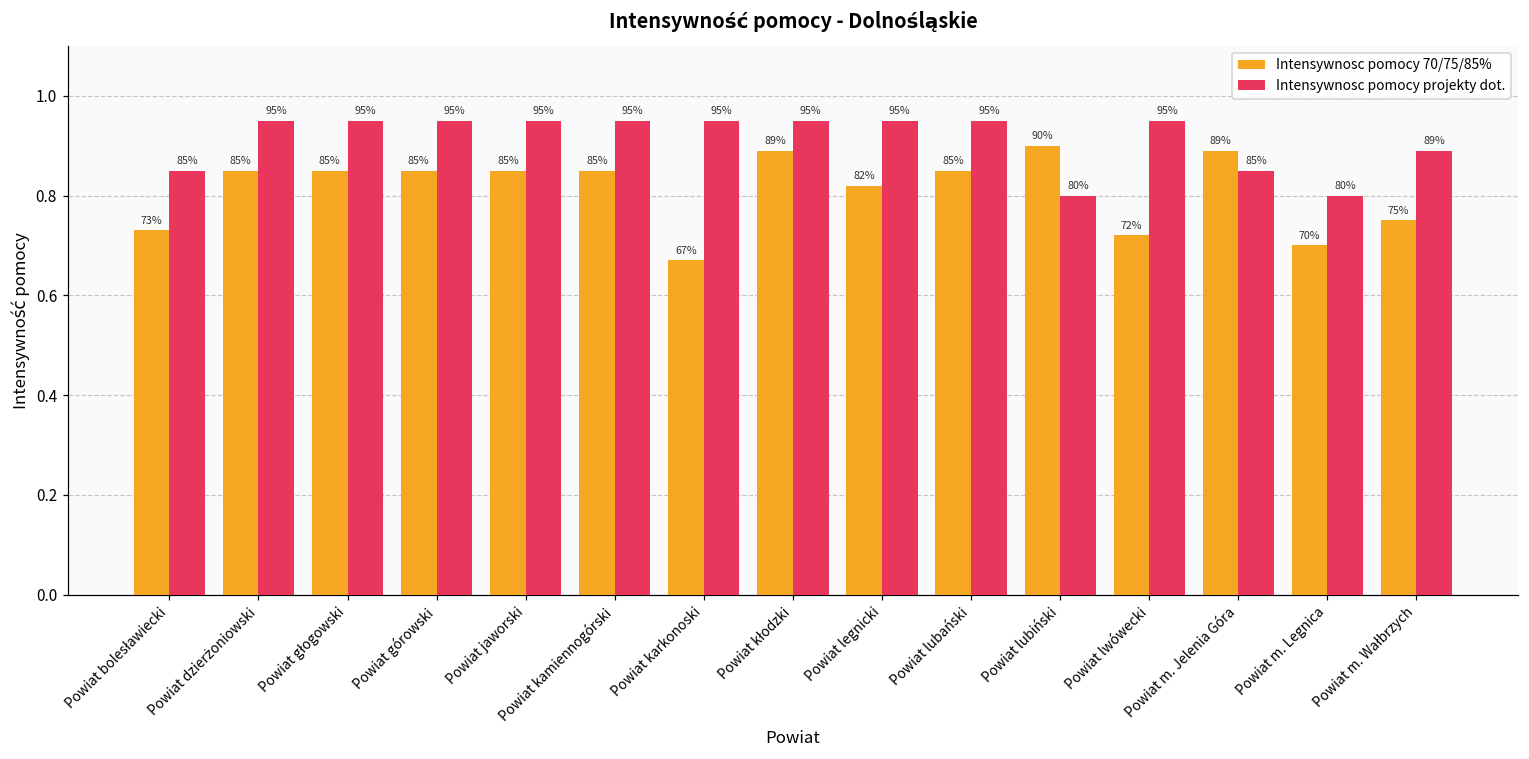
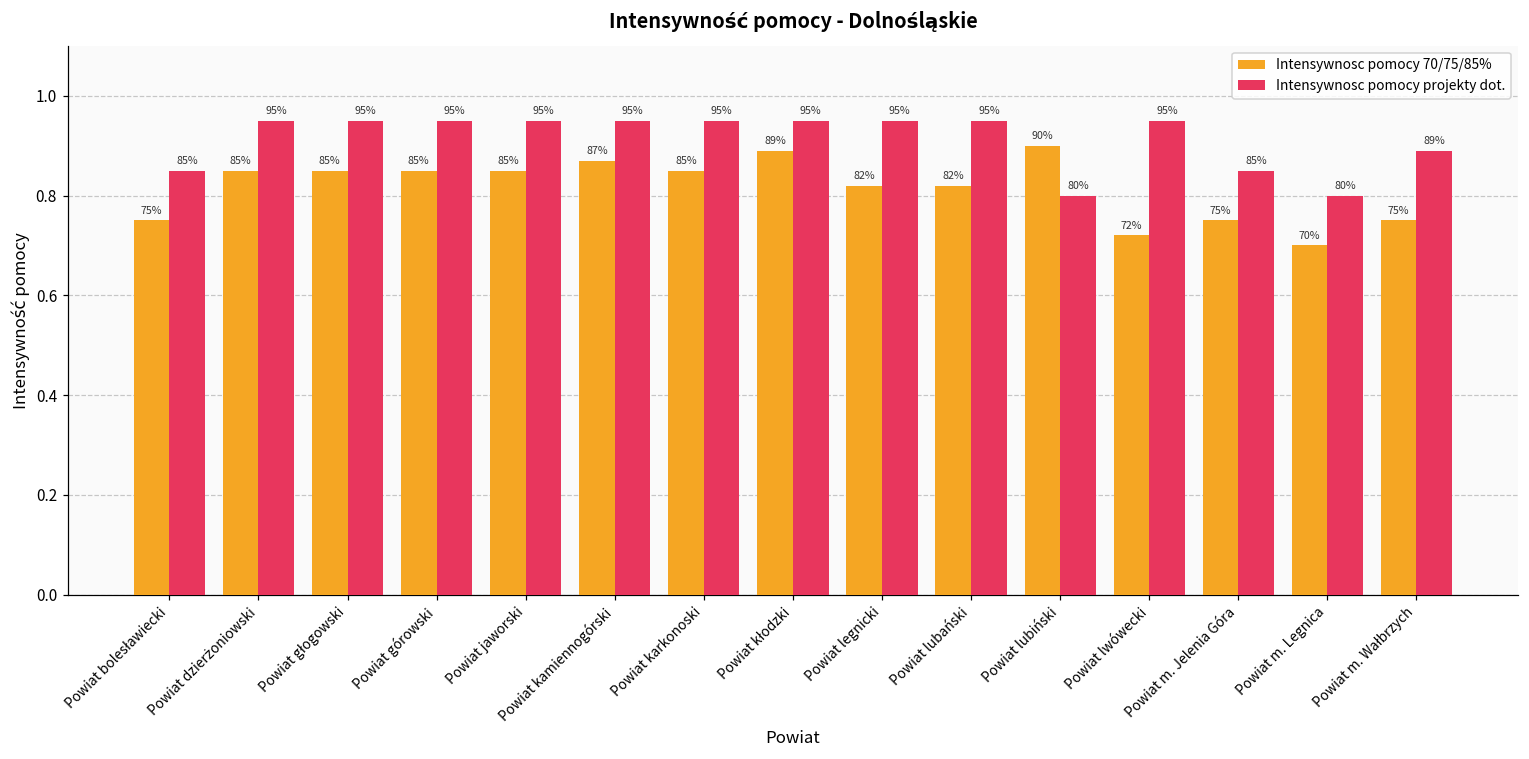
  {
    "Intensywnosc pomocy 70/75/85%": {
-     "Powiat bolesławiecki": "73%",
+     "Powiat bolesławiecki": "75%",
      "Powiat dzierżoniowski": "85%",
      "Powiat głogowski": "85%",
      "Powiat górowski": "85%",
      "Powiat jaworski": "85%",
-     "Powiat kamiennogórski": "85%",
-     "Powiat karkonoski": "67%",
+     "Powiat kamiennogórski": "87%",
+     "Powiat karkonoski": "85%",
      "Powiat kłodzki": "89%",
      "Powiat legnicki": "82%",
-     "Powiat lubański": "85%",
+     "Powiat lubański": "82%",
      "Powiat lubiński": "90%",
      "Powiat lwówecki": "72%",
-     "Powiat m. Jelenia Góra": "89%",
+     "Powiat m. Jelenia Góra": "75%",
      "Powiat m. Legnica": "70%",
      "Powiat m. Wałbrzych": "75%"
    },
    "Intensywnosc pomocy projekty dot.": {
      "Powiat bolesławiecki": "85%",
      "Powiat dzierżoniowski": "95%",
      "Powiat głogowski": "95%",
      "Powiat górowski": "95%",
      "Powiat jaworski": "95%",
      "Powiat kamiennogórski": "95%",
      "Powiat karkonoski": "95%",
      "Powiat kłodzki": "95%",
      "Powiat legnicki": "95%",
      "Powiat lubański": "95%",
      "Powiat lubiński": "80%",
      "Powiat lwówecki": "95%",
      "Powiat m. Jelenia Góra": "85%",
      "Powiat m. Legnica": "80%",
      "Powiat m. Wałbrzych": "89%"
    }
  }
